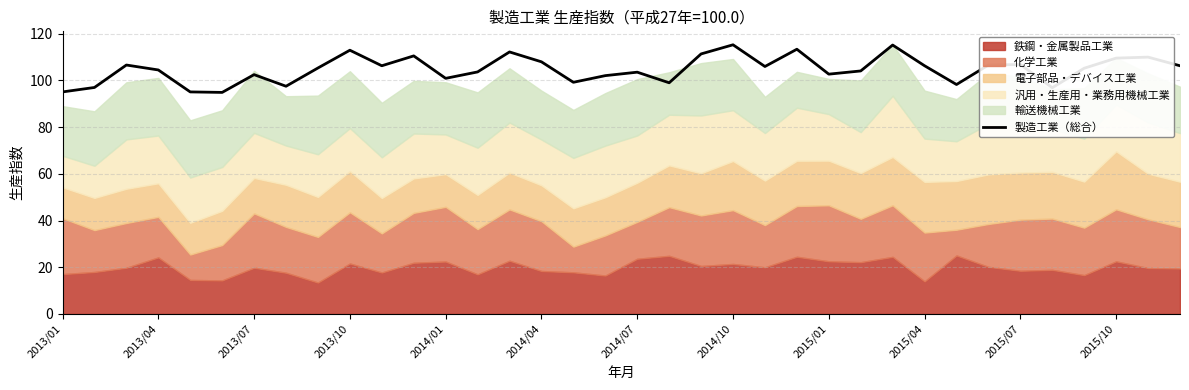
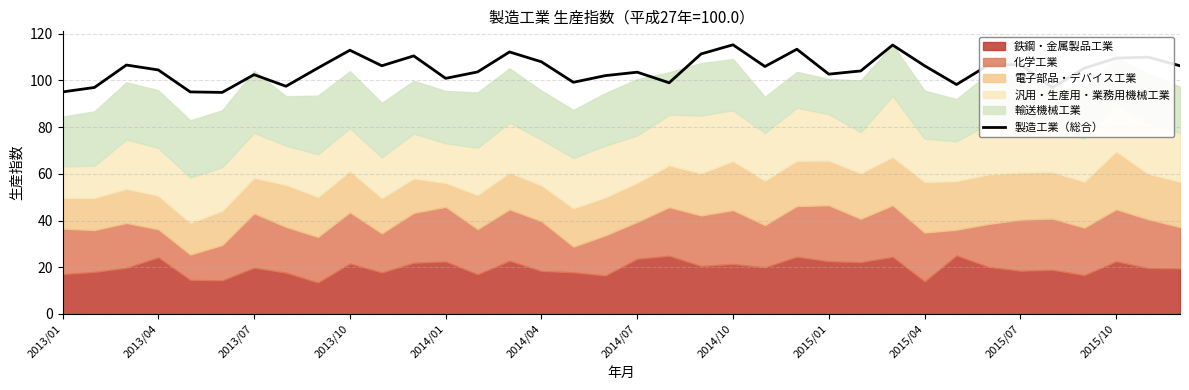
  {
    "製造工業（総合）": {
      "2013/01": 95,
      "2013/04": 104,
      "2013/07": 102,
      "2013/10": 113,
      "2014/01": 101,
      "2014/04": 108,
      "2014/07": 104,
      "2014/10": 115,
      "2015/01": 103,
      "2015/04": 106
    },
    "鉄鋼・金属製品工業": {
      "2013/01": 17,
      "2013/04": 24,
      "2013/07": 20,
      "2013/10": 22,
      "2014/01": 22,
      "2014/04": 18,
      "2014/07": 24,
      "2014/10": 21,
      "2015/01": 23,
      "2015/04": 14,
      "2015/07": 18,
      "2015/10": 23
    },
    "化学工業": {
-     "2013/01": 24,
-     "2013/04": 17,
+     "2013/01": 19,
+     "2013/04": 12,
      "2013/07": 23,
      "2013/10": 22,
      "2014/01": 23,
      "2014/04": 21,
      "2014/07": 16,
      "2014/10": 23,
      "2015/01": 24,
      "2015/04": 21,
      "2015/07": 22,
      "2015/10": 22
    },
    "電子部品・デバイス工業": {
      "2013/01": 13,
      "2013/04": 14,
      "2013/07": 15,
      "2013/10": 18,
-     "2014/01": 14,
+     "2014/01": 10,
      "2014/04": 15,
      "2014/07": 17,
      "2014/10": 21,
      "2015/01": 19,
      "2015/04": 22,
      "2015/07": 20,
      "2015/10": 25
    }
  }
